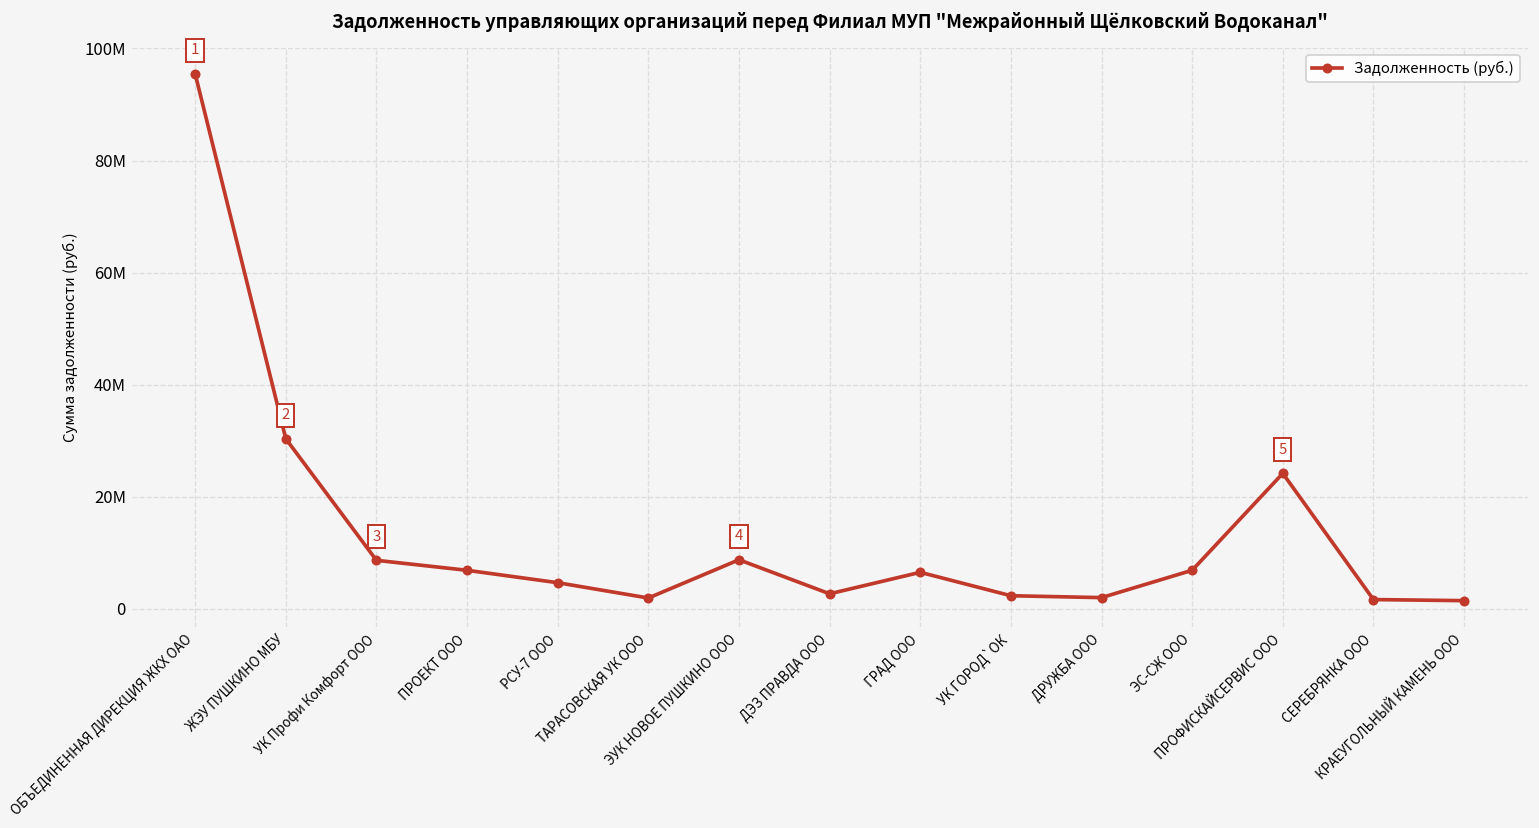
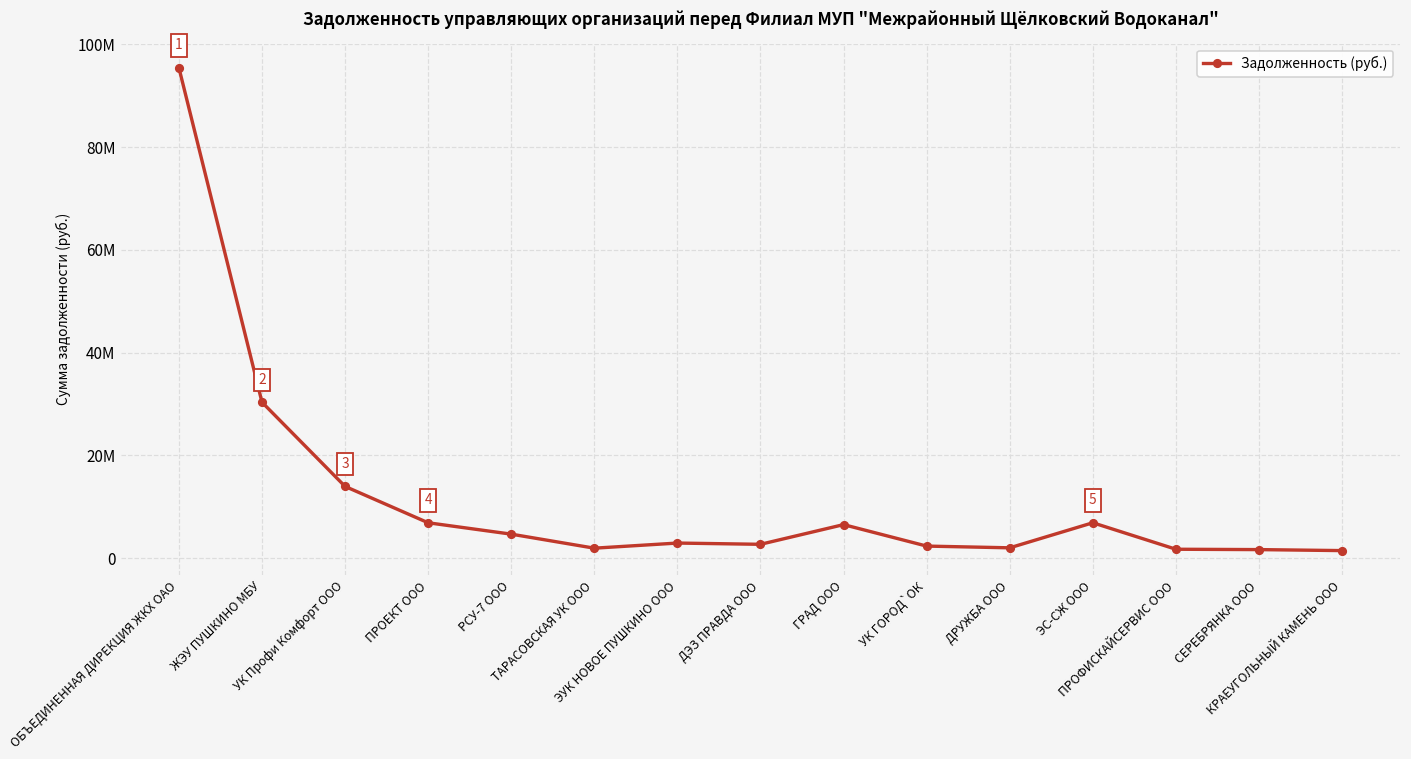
  {
-   "УК Профи Комфорт ООО": 9000000,
+   "УК Профи Комфорт ООО": 14000000,
    "ПРОЕКТ ООО": 7000000,
    "РСУ-7 ООО": 5000000,
    "ТАРАСОВСКАЯ УК ООО": 2000000,
-   "ЭУК НОВОЕ ПУШКИНО ООО": 9000000,
+   "ЭУК НОВОЕ ПУШКИНО ООО": 3000000,
    "ДЭЗ ПРАВДА ООО": 3000000,
    "ГРАД ООО": 6000000,
    "УК ГОРОД`ОК": 2000000,
    "ДРУЖБА ООО": 2000000,
    "ЭС-СЖ ООО": 7000000,
-   "ПРОФИСКАЙСЕРВИС ООО": 24000000,
+   "ПРОФИСКАЙСЕРВИС ООО": 2000000,
    "СЕРЕБРЯНКА ООО": 2000000,
    "КРАЕУГОЛЬНЫЙ КАМЕНЬ ООО": 1000000
  }
